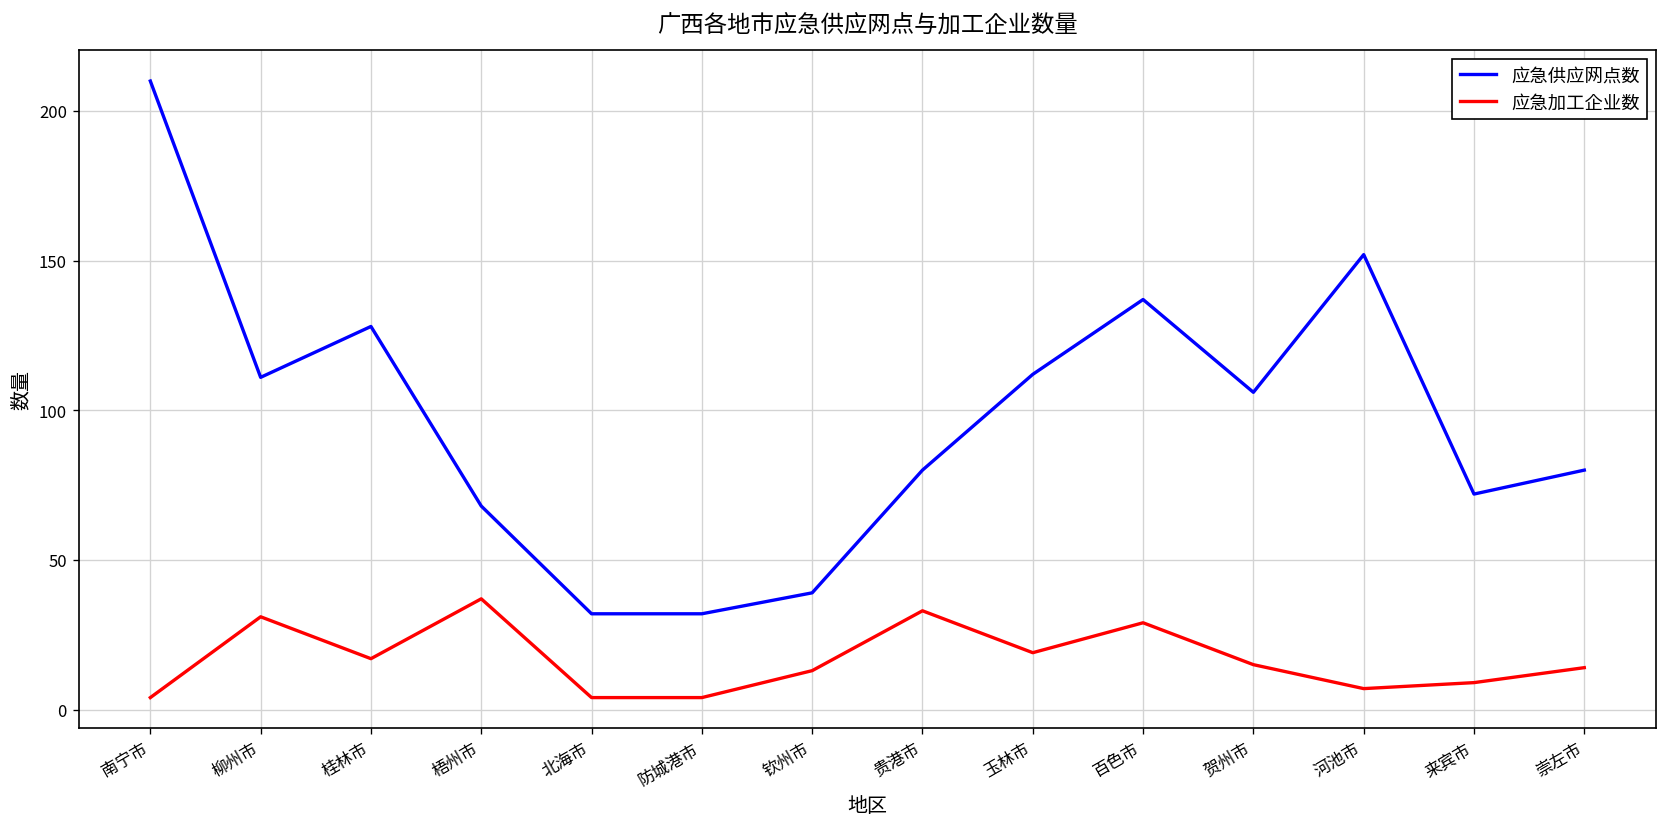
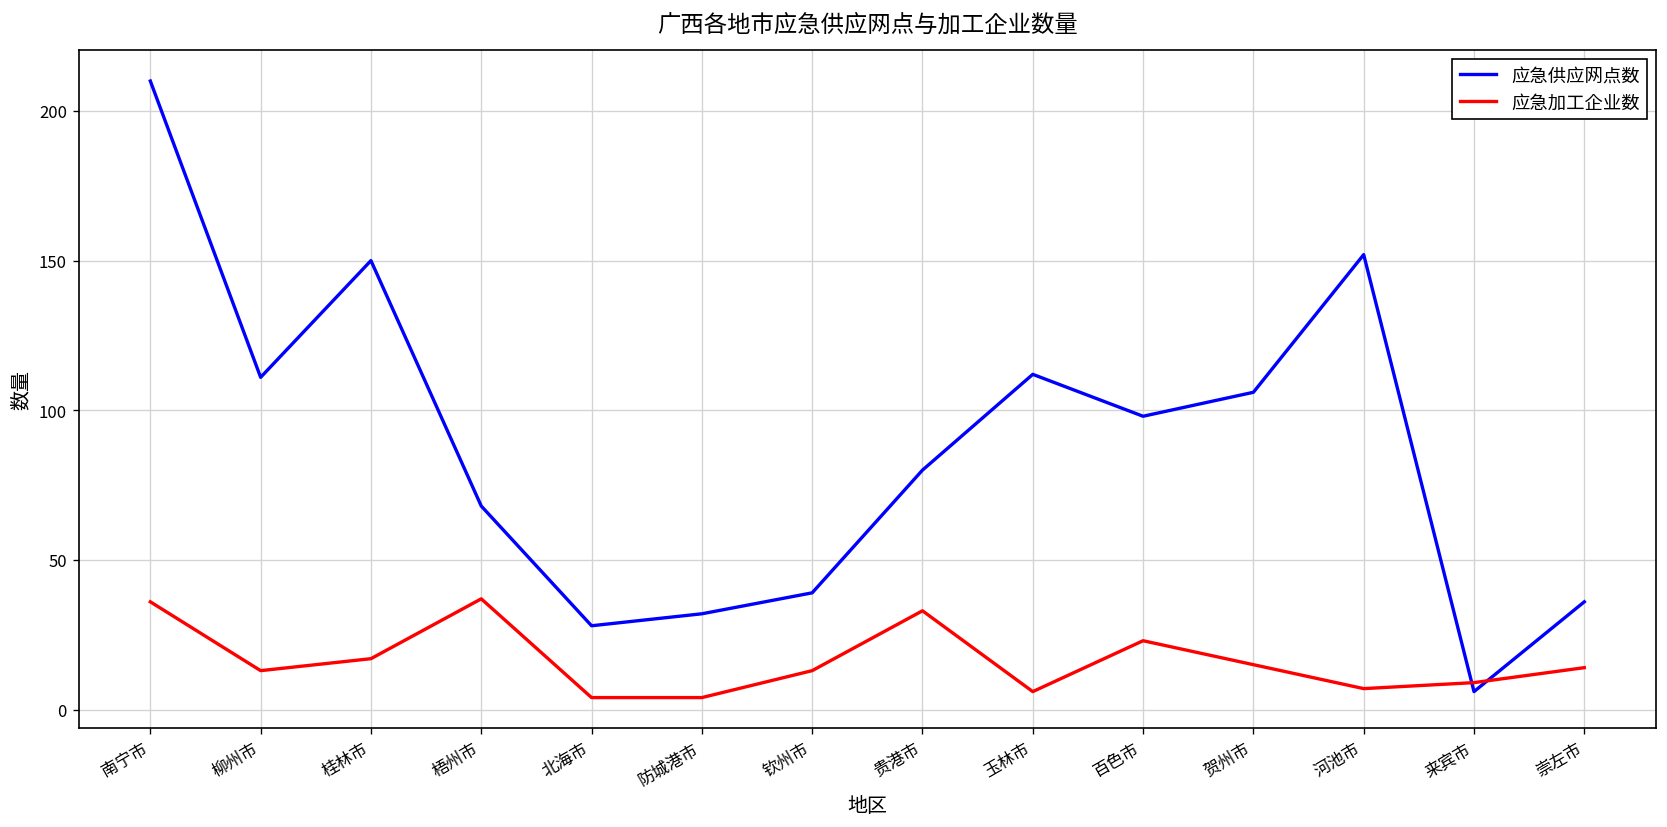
  {
    "应急供应网点数": {
      "南宁市": 210,
      "柳州市": 111,
-     "桂林市": 128,
+     "桂林市": 150,
      "梧州市": 68,
-     "北海市": 32,
+     "北海市": 28,
      "防城港市": 32,
      "钦州市": 39,
      "贵港市": 80,
      "玉林市": 112,
-     "百色市": 137,
+     "百色市": 98,
      "贺州市": 106,
      "河池市": 152,
-     "来宾市": 72,
-     "崇左市": 80
+     "来宾市": 6,
+     "崇左市": 36
    },
    "应急加工企业数": {
-     "南宁市": 4,
-     "柳州市": 31,
+     "南宁市": 36,
+     "柳州市": 13,
      "桂林市": 17,
      "梧州市": 37,
      "北海市": 4,
      "防城港市": 4,
      "钦州市": 13,
      "贵港市": 33,
-     "玉林市": 19,
-     "百色市": 29,
+     "玉林市": 6,
+     "百色市": 23,
      "贺州市": 15,
      "河池市": 7,
      "来宾市": 9,
      "崇左市": 14
    }
  }
